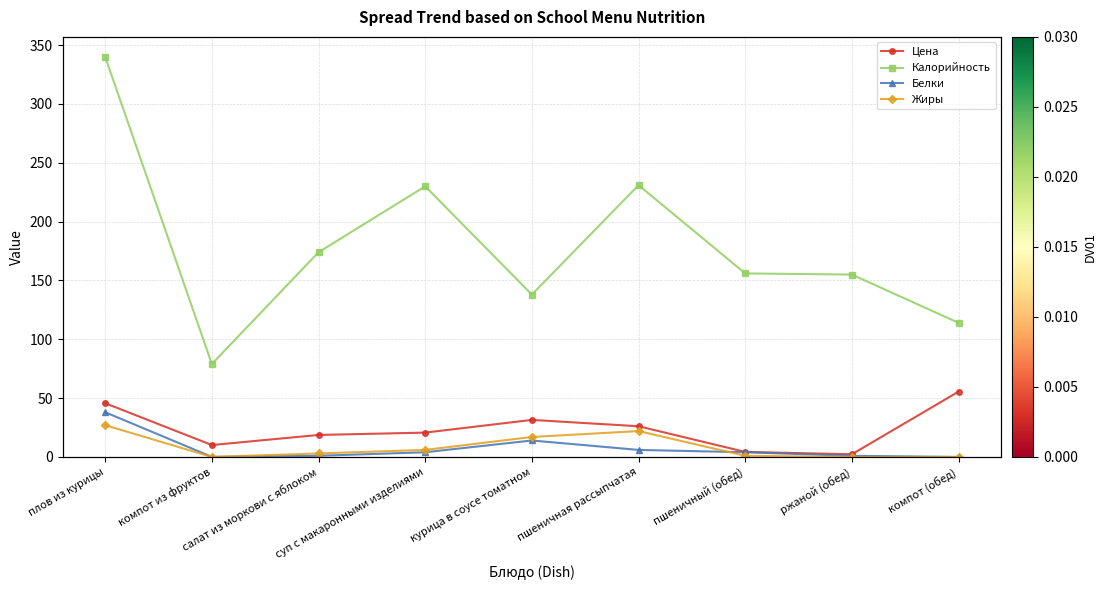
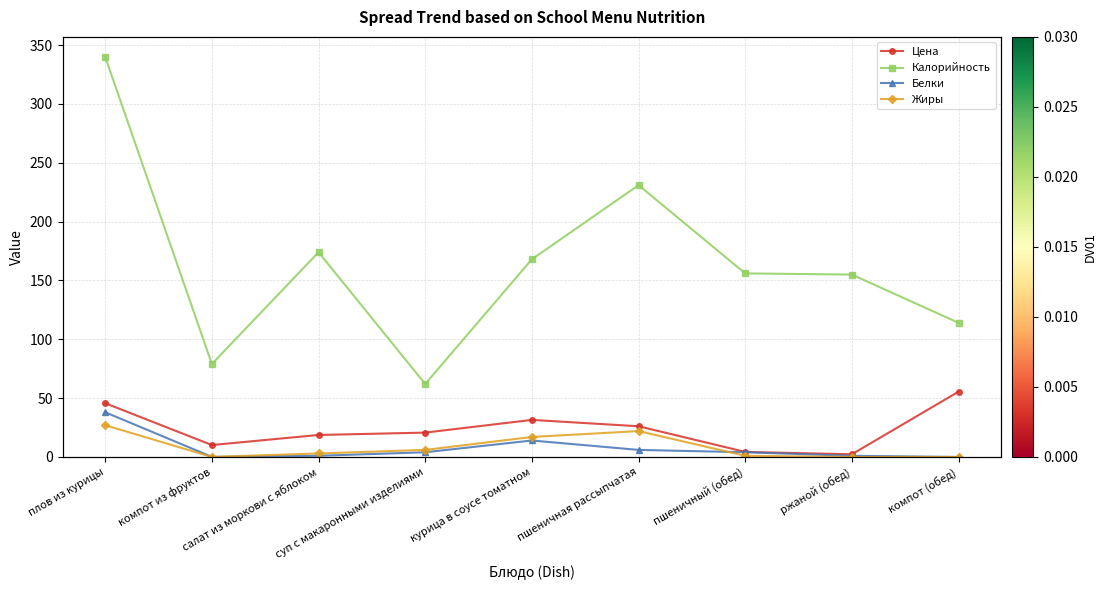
  {
    "Цена": {
      "плов из курицы": 46,
      "компот из фруктов": 10,
      "салат из моркови с яблоком": 19,
      "суп с макаронными изделиями": 21,
      "курица в соусе томатном": 32,
      "пшеничная рассыпчатая": 26,
      "компот (обед)": 56
    },
    "Калорийность": {
      "плов из курицы": 340,
      "компот из фруктов": 79,
      "салат из моркови с яблоком": 174,
-     "суп с макаронными изделиями": 230,
-     "курица в соусе томатном": 138,
+     "суп с макаронными изделиями": 62,
+     "курица в соусе томатном": 168,
      "пшеничная рассыпчатая": 231,
      "пшеничный (обед)": 156,
      "ржаной (обед)": 155,
      "компот (обед)": 114
    },
    "Белки": {
      "плов из курицы": 38,
      "курица в соусе томатном": 14,
      "пшеничная рассыпчатая": 6
    },
    "Жиры": {
      "плов из курицы": 27,
      "курица в соусе томатном": 17,
      "пшеничная рассыпчатая": 22,
      "пшеничный (обед)": 1
    }
  }
